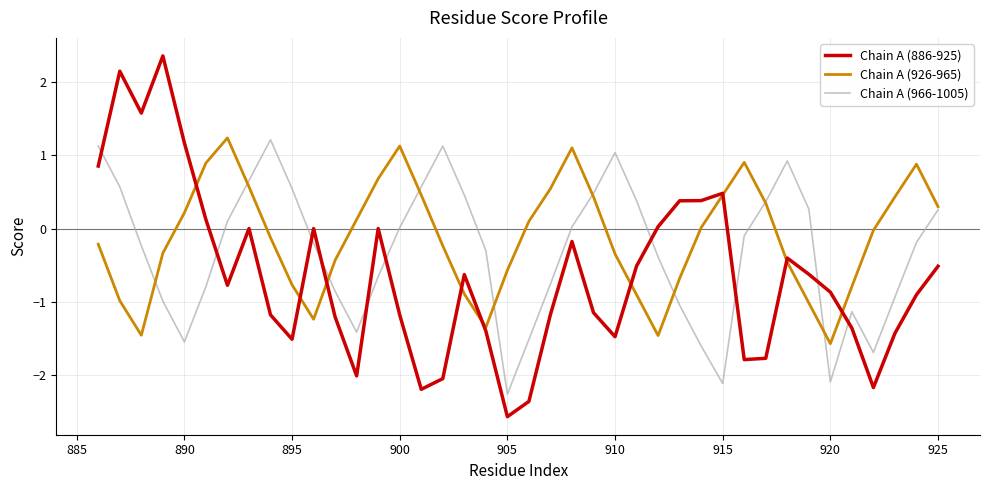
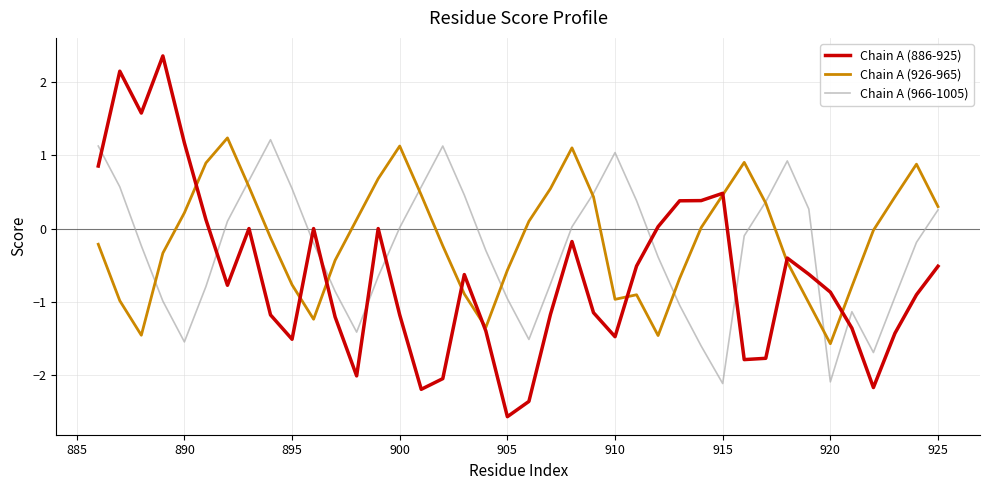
  {
    "Chain A (886-925)": {
      "890": 1.2,
      "895": -1.5,
      "900": -1.2,
      "905": -2.6,
      "910": -1.5,
      "920": -0.9,
      "925": -0.5
    },
    "Chain A (926-965)": {
      "890": 0.2,
      "895": -0.8,
      "900": 1.1,
      "905": -0.6,
-     "910": -0.3,
+     "910": -1.0,
      "920": -1.6,
      "925": 0.3
    },
    "Chain A (966-1005)": {
      "890": -1.5,
      "895": 0.5,
      "900": 0.0,
-     "905": -2.3,
+     "905": -1.0,
      "910": 1.0,
      "915": -2.1,
      "920": -2.1,
      "925": 0.3
    }
  }
